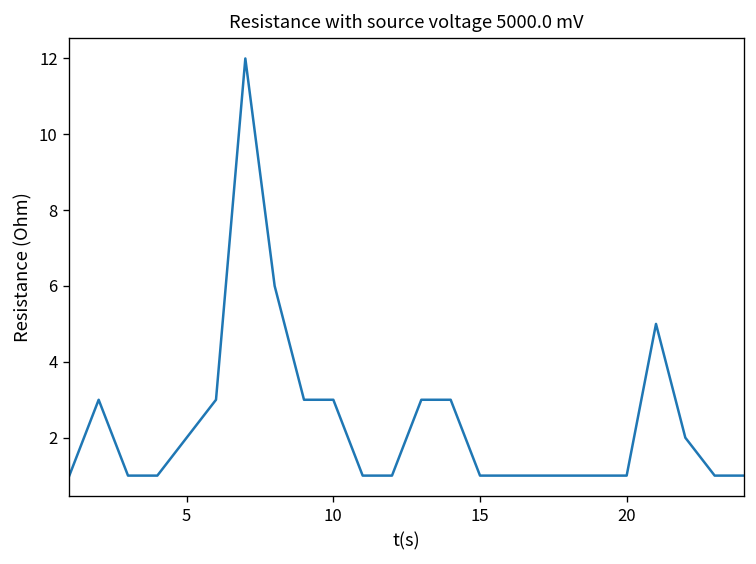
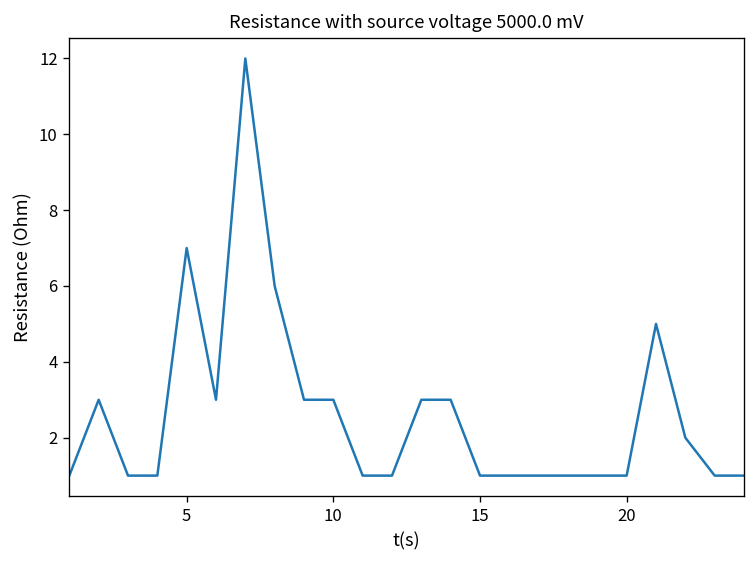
  {
-   "5": 2,
+   "5": 7,
    "10": 3,
    "15": 1,
    "20": 1
  }
